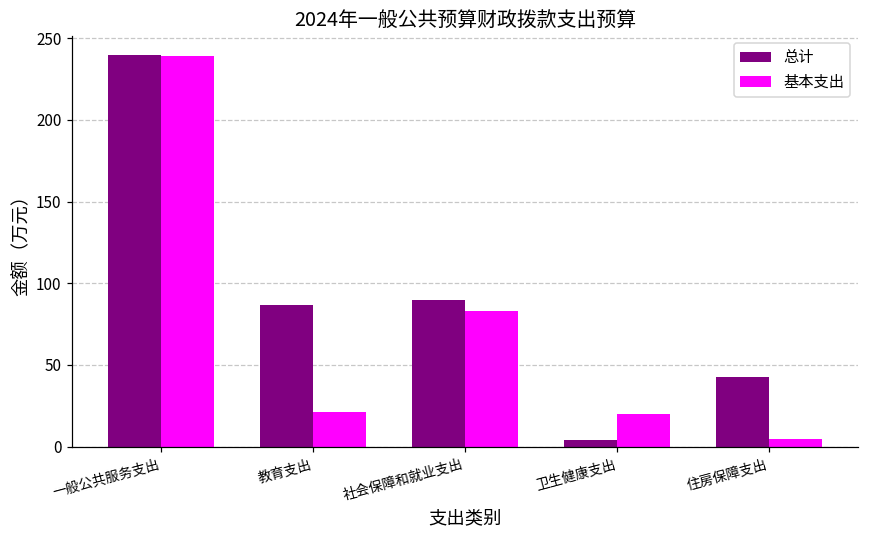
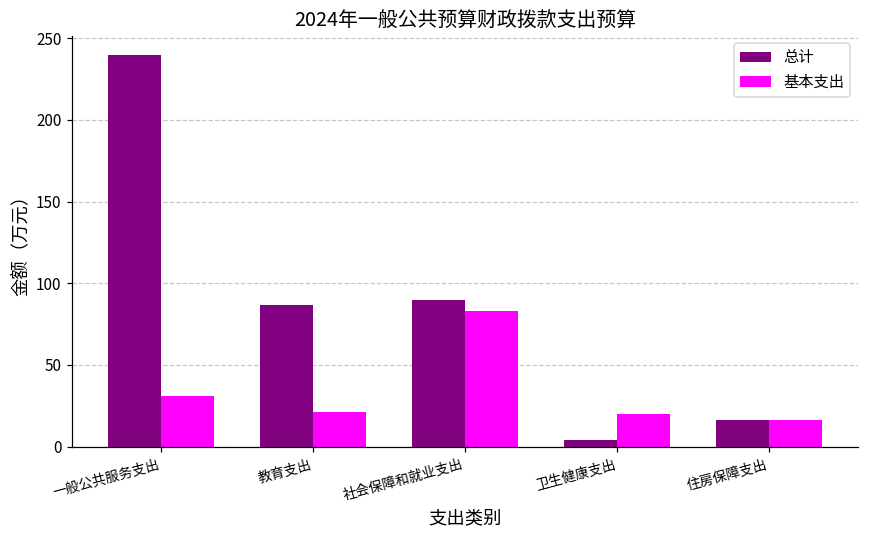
  {
    "总计": {
      "一般公共服务支出": 240,
      "教育支出": 86,
      "社会保障和就业支出": 90,
      "卫生健康支出": 4,
-     "住房保障支出": 43
+     "住房保障支出": 16
    },
    "基本支出": {
-     "一般公共服务支出": 239,
+     "一般公共服务支出": 31,
      "教育支出": 21,
      "社会保障和就业支出": 83,
      "卫生健康支出": 20,
-     "住房保障支出": 5
+     "住房保障支出": 16
    }
  }
